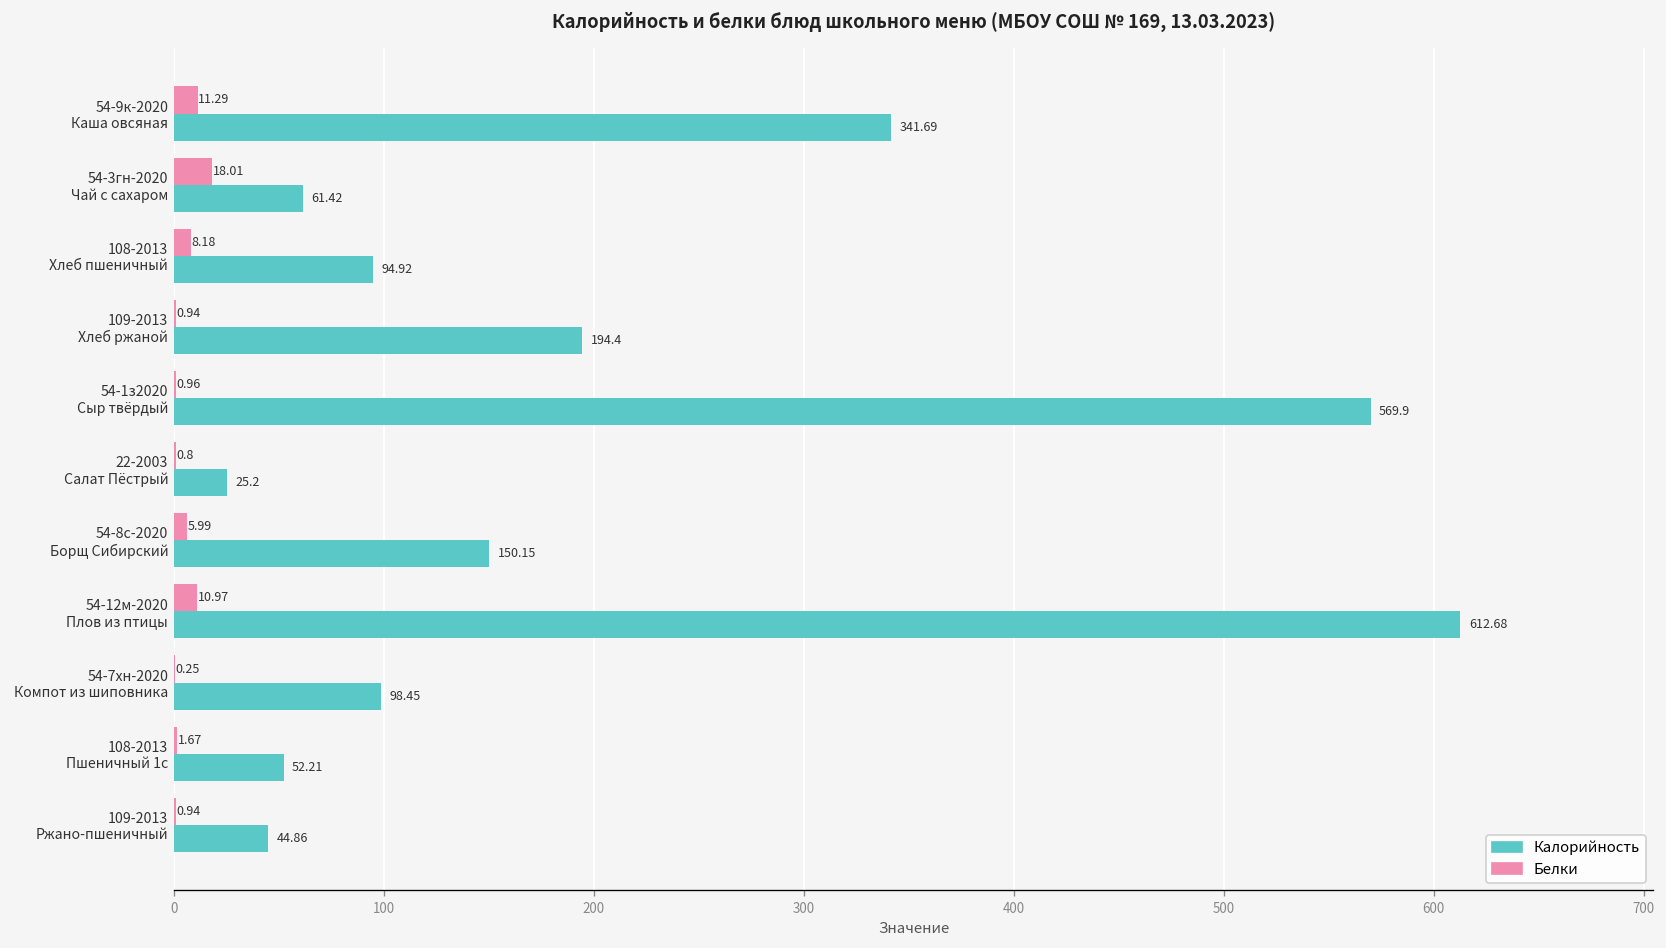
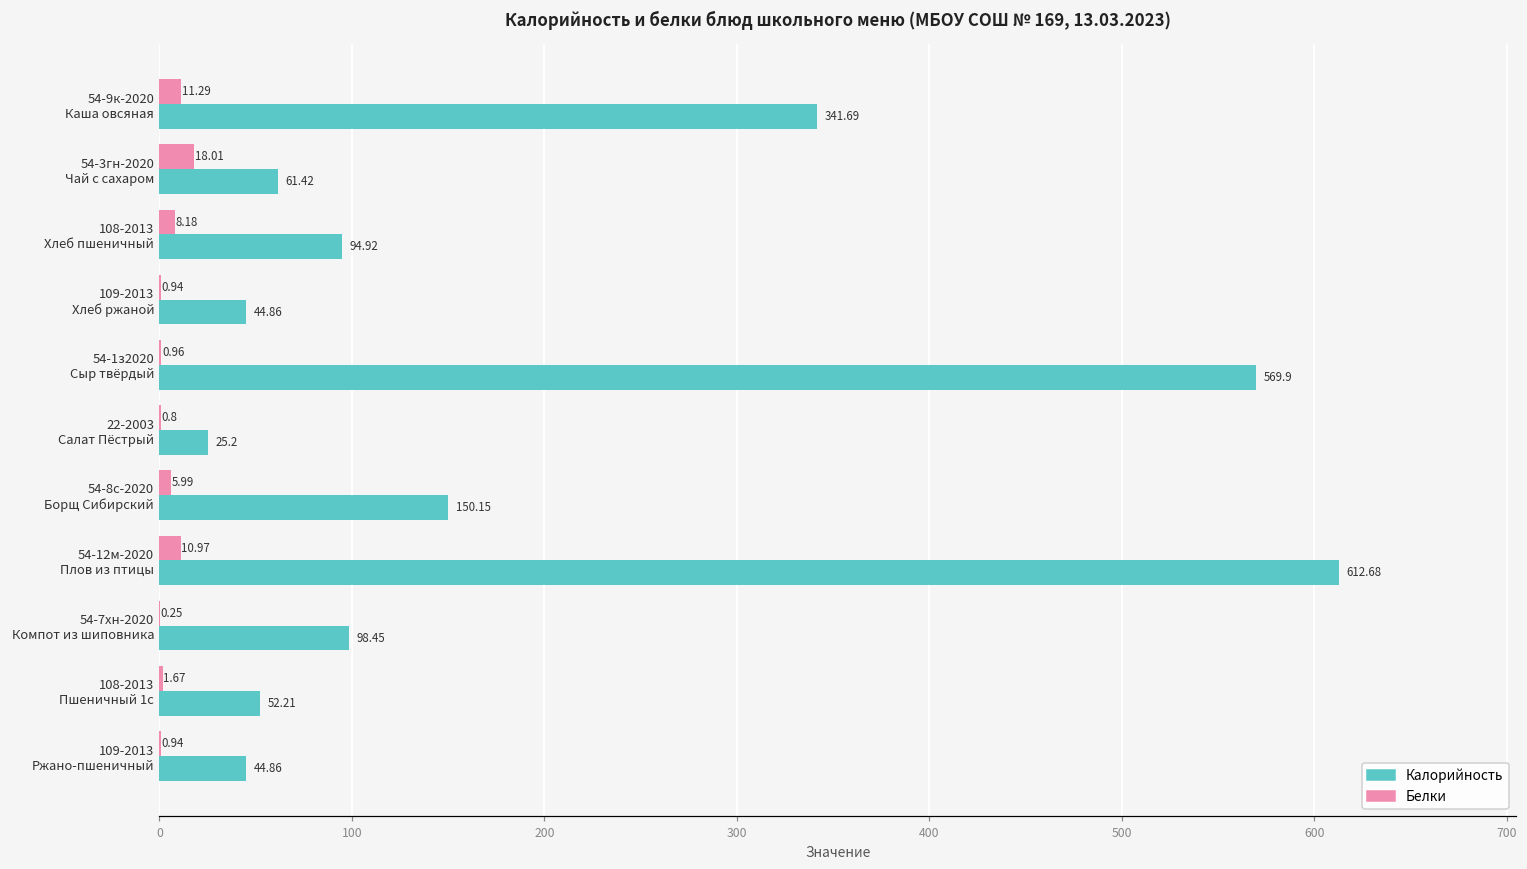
  {
    "Калорийность": {
      "54-9к-2020 Каша овсяная": 341.69,
      "54-3гн-2020 Чай с сахаром": 61.42,
      "108-2013 Хлеб пшеничный": 94.92,
-     "109-2013 Хлеб ржаной": 194.4,
+     "109-2013 Хлеб ржаной": 44.86,
      "54-1з2020 Сыр твёрдый": 569.9,
      "22-2003 Салат Пёстрый": 25.2,
      "54-8с-2020 Борщ Сибирский": 150.15,
      "54-12м-2020 Плов из птицы": 612.68,
      "54-7хн-2020 Компот из шиповника": 98.45,
      "108-2013 Пшеничный 1с": 52.21,
      "109-2013 Ржано-пшеничный": 44.86
    },
    "Белки": {
      "54-9к-2020 Каша овсяная": 11.29,
      "54-3гн-2020 Чай с сахаром": 18.01,
      "108-2013 Хлеб пшеничный": 8.18,
      "109-2013 Хлеб ржаной": 0.94,
      "54-1з2020 Сыр твёрдый": 0.96,
      "22-2003 Салат Пёстрый": 0.8,
      "54-8с-2020 Борщ Сибирский": 5.99,
      "54-12м-2020 Плов из птицы": 10.97,
      "54-7хн-2020 Компот из шиповника": 0.25,
      "108-2013 Пшеничный 1с": 1.67,
      "109-2013 Ржано-пшеничный": 0.94
    }
  }
